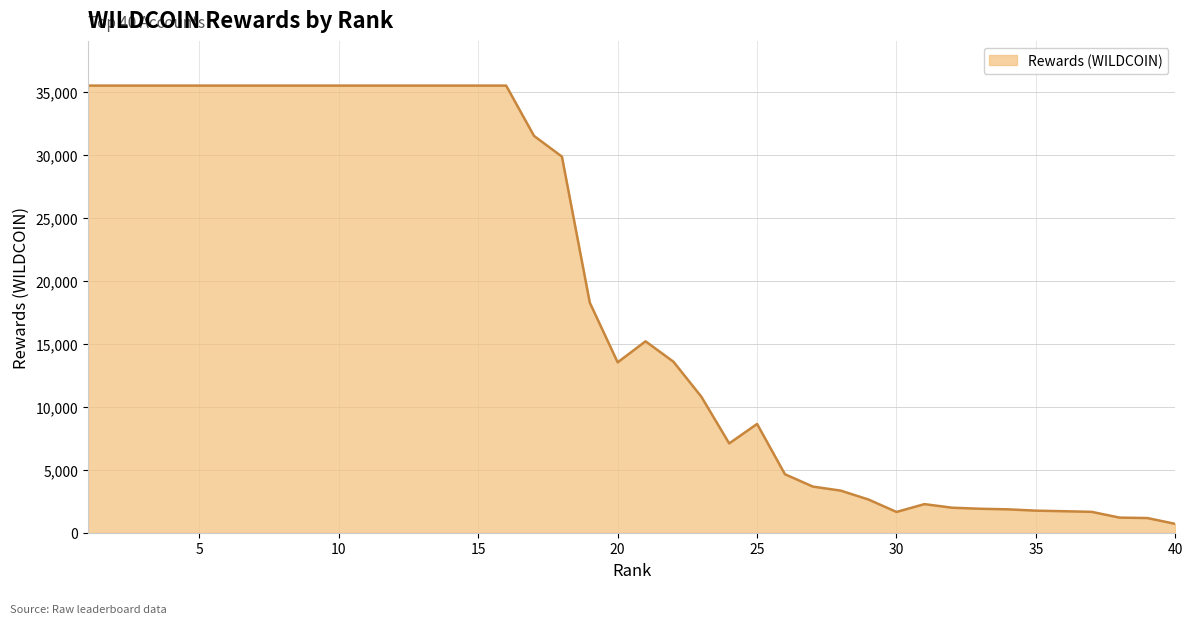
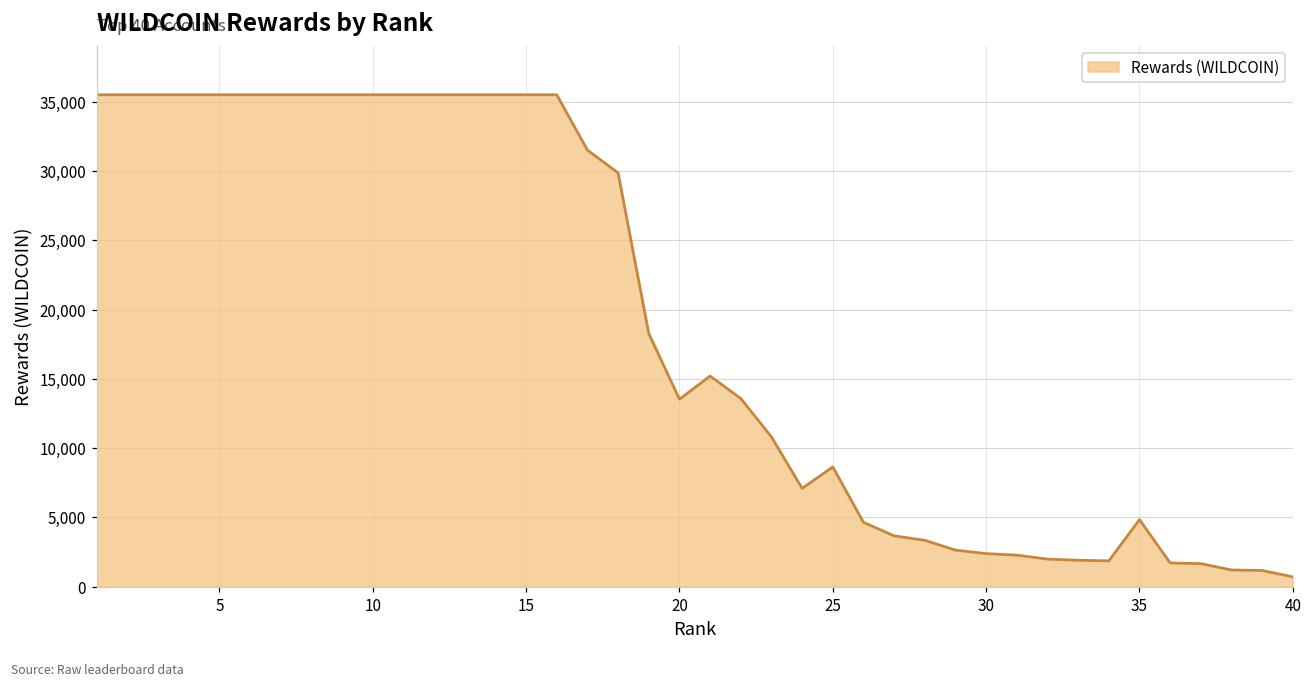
  {
    "5": "35,500",
    "10": "35,500",
    "15": "35,500",
    "20": "13,500",
    "25": "8,600",
-   "30": "1,600",
-   "35": "1,800",
+   "30": "2,400",
+   "35": "4,800",
    "40": "700"
  }
